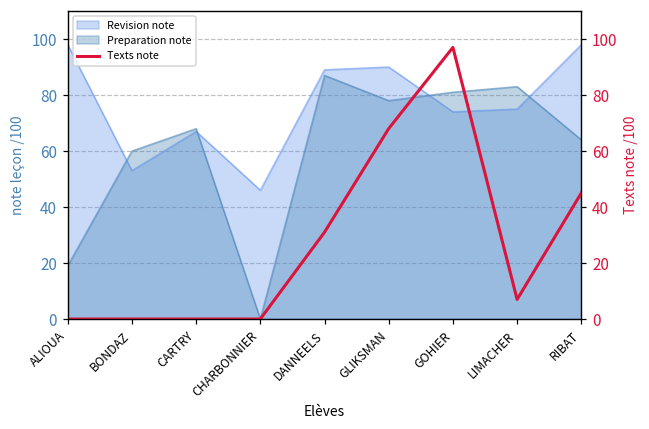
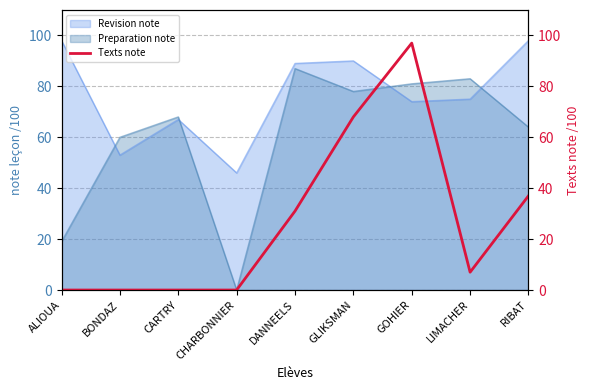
  {
    "Texts note": {
      "ALIOUA": 0,
      "BONDAZ": 0,
      "CARTRY": 0,
      "CHARBONNIER": 0,
      "DANNEELS": 31,
      "GLIKSMAN": 68,
      "GOHIER": 97,
      "LIMACHER": 7,
-     "RIBAT": 45
+     "RIBAT": 37
    }
  }
